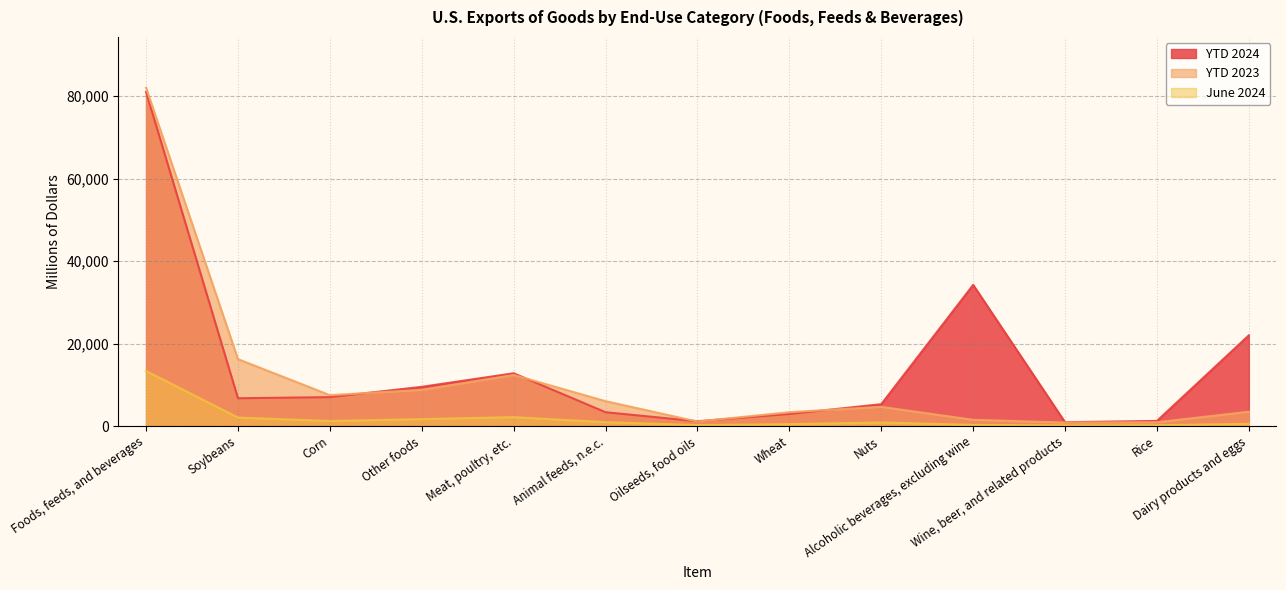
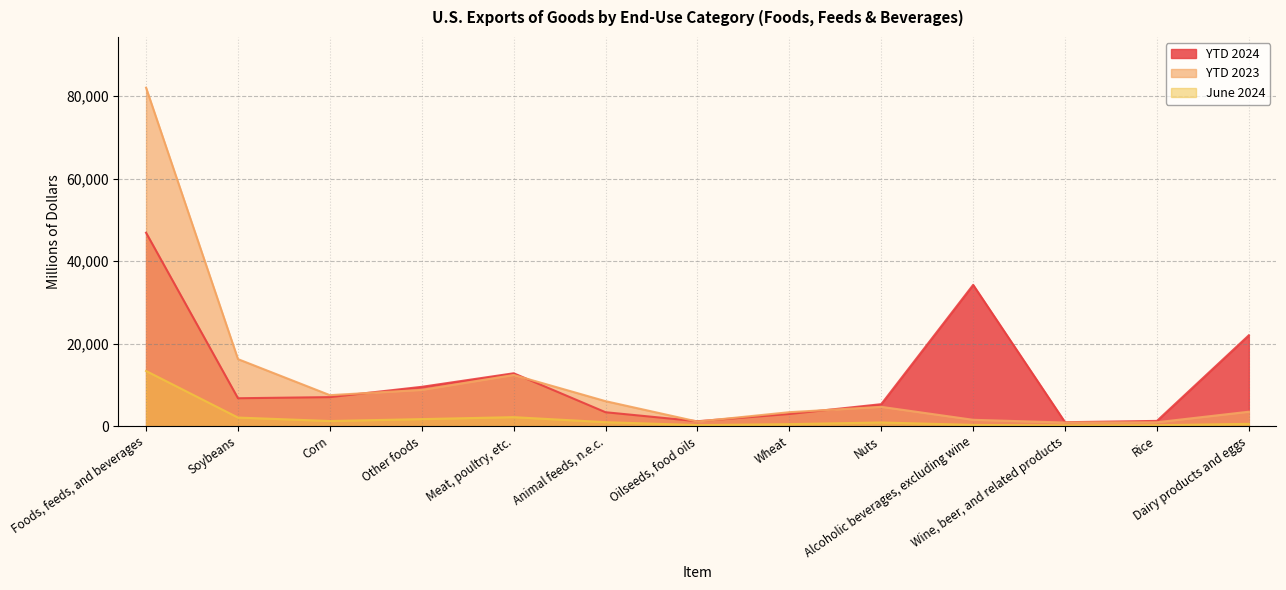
  {
    "YTD 2024": {
-     "Foods, feeds, and beverages": "81,000",
+     "Foods, feeds, and beverages": "47,000",
      "Soybeans": "7,000",
      "Other foods": "10,000",
      "Animal feeds, n.e.c.": "3,000",
      "Nuts": "5,000",
      "Alcoholic beverages, excluding wine": "34,000",
      "Dairy products and eggs": "22,000"
    }
  }
